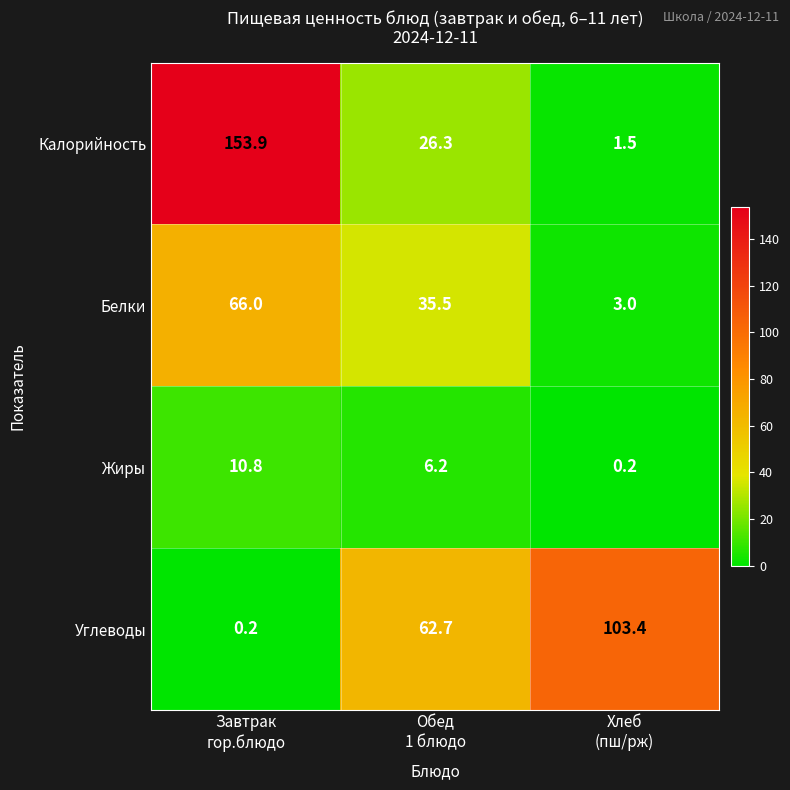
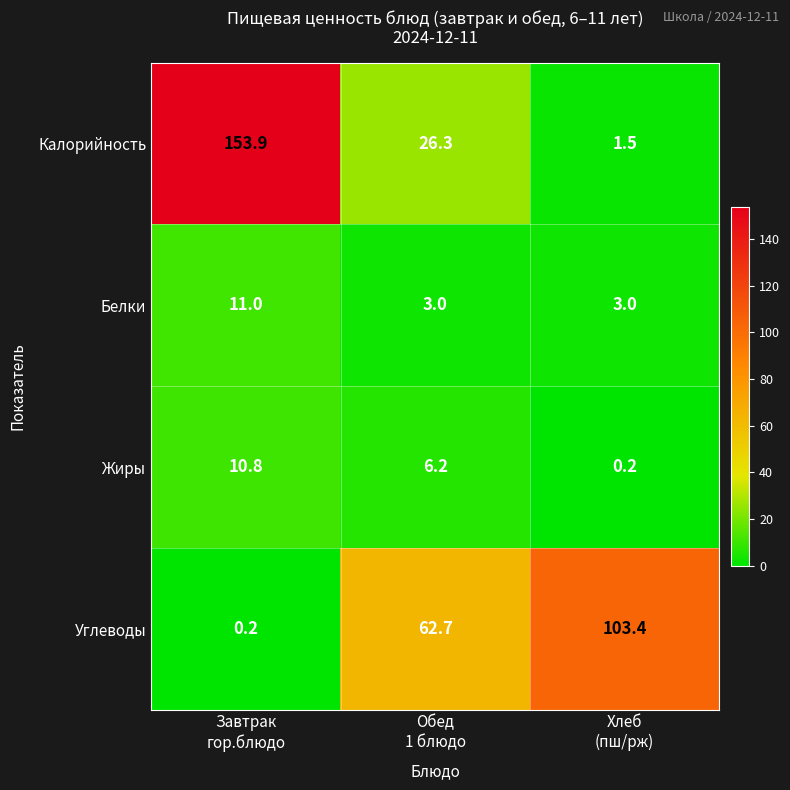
  {
    "Калорийность": {
      "Завтрак гор.блюдо": 153.9,
      "Обед 1 блюдо": 26.3,
      "Хлеб (пш/рж)": 1.5
    },
    "Белки": {
-     "Завтрак гор.блюдо": 66.0,
-     "Обед 1 блюдо": 35.5,
+     "Завтрак гор.блюдо": 11.0,
+     "Обед 1 блюдо": 3.0,
      "Хлеб (пш/рж)": 3.0
    },
    "Жиры": {
      "Завтрак гор.блюдо": 10.8,
      "Обед 1 блюдо": 6.2,
      "Хлеб (пш/рж)": 0.2
    },
    "Углеводы": {
      "Завтрак гор.блюдо": 0.2,
      "Обед 1 блюдо": 62.7,
      "Хлеб (пш/рж)": 103.4
    }
  }
